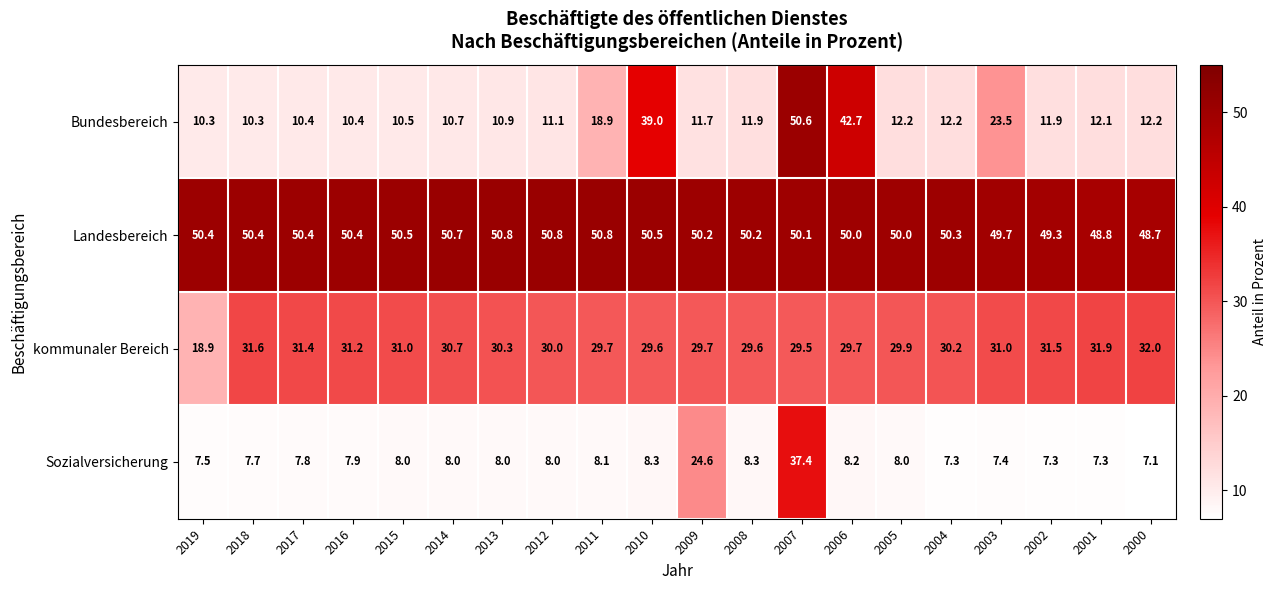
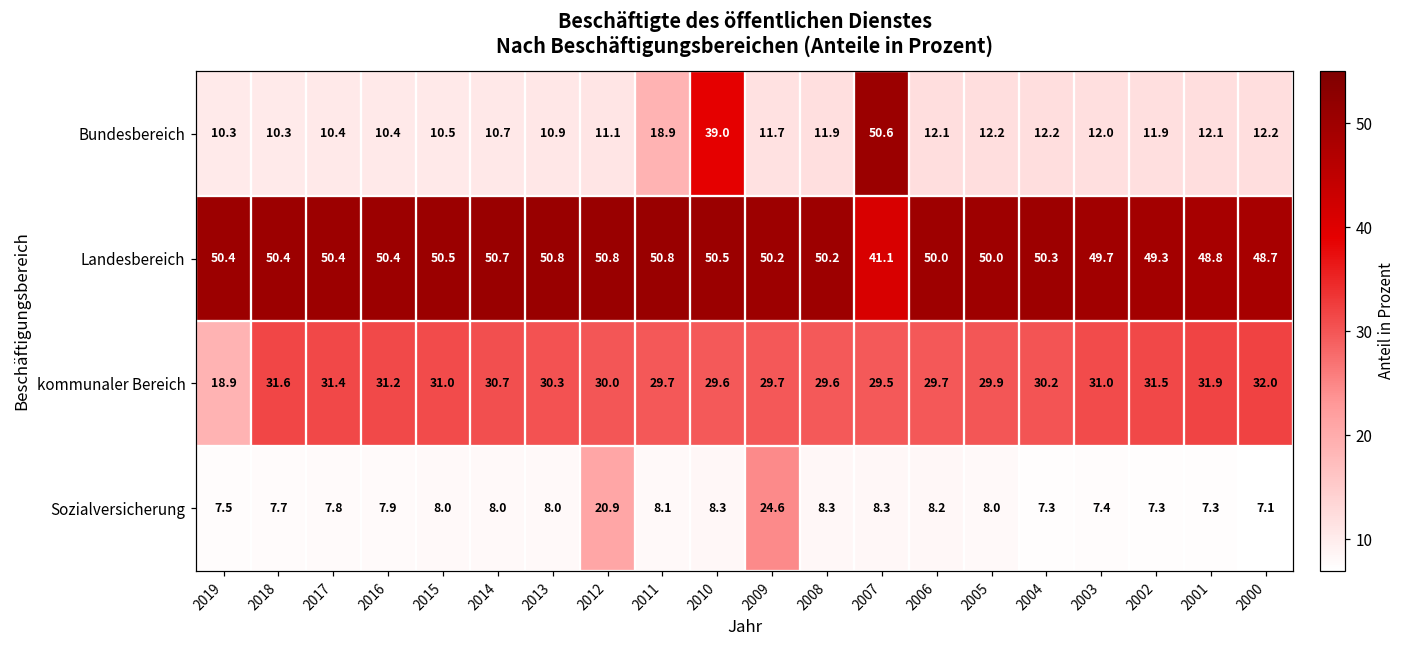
  {
    "Bundesbereich": {
      "2019": 10.3,
      "2018": 10.3,
      "2017": 10.4,
      "2016": 10.4,
      "2015": 10.5,
      "2014": 10.7,
      "2013": 10.9,
      "2012": 11.1,
      "2011": 18.9,
      "2010": 39.0,
      "2009": 11.7,
      "2008": 11.9,
      "2007": 50.6,
-     "2006": 42.7,
+     "2006": 12.1,
      "2005": 12.2,
      "2004": 12.2,
-     "2003": 23.5,
+     "2003": 12.0,
      "2002": 11.9,
      "2001": 12.1,
      "2000": 12.2
    },
    "Landesbereich": {
      "2019": 50.4,
      "2018": 50.4,
      "2017": 50.4,
      "2016": 50.4,
      "2015": 50.5,
      "2014": 50.7,
      "2013": 50.8,
      "2012": 50.8,
      "2011": 50.8,
      "2010": 50.5,
      "2009": 50.2,
      "2008": 50.2,
-     "2007": 50.1,
+     "2007": 41.1,
      "2006": 50.0,
      "2005": 50.0,
      "2004": 50.3,
      "2003": 49.7,
      "2002": 49.3,
      "2001": 48.8,
      "2000": 48.7
    },
    "kommunaler Bereich": {
      "2019": 18.9,
      "2018": 31.6,
      "2017": 31.4,
      "2016": 31.2,
      "2015": 31.0,
      "2014": 30.7,
      "2013": 30.3,
      "2012": 30.0,
      "2011": 29.7,
      "2010": 29.6,
      "2009": 29.7,
      "2008": 29.6,
      "2007": 29.5,
      "2006": 29.7,
      "2005": 29.9,
      "2004": 30.2,
      "2003": 31.0,
      "2002": 31.5,
      "2001": 31.9,
      "2000": 32.0
    },
    "Sozialversicherung": {
      "2019": 7.5,
      "2018": 7.7,
      "2017": 7.8,
      "2016": 7.9,
      "2015": 8.0,
      "2014": 8.0,
      "2013": 8.0,
-     "2012": 8.0,
+     "2012": 20.9,
      "2011": 8.1,
      "2010": 8.3,
      "2009": 24.6,
      "2008": 8.3,
-     "2007": 37.4,
+     "2007": 8.3,
      "2006": 8.2,
      "2005": 8.0,
      "2004": 7.3,
      "2003": 7.4,
      "2002": 7.3,
      "2001": 7.3,
      "2000": 7.1
    }
  }
